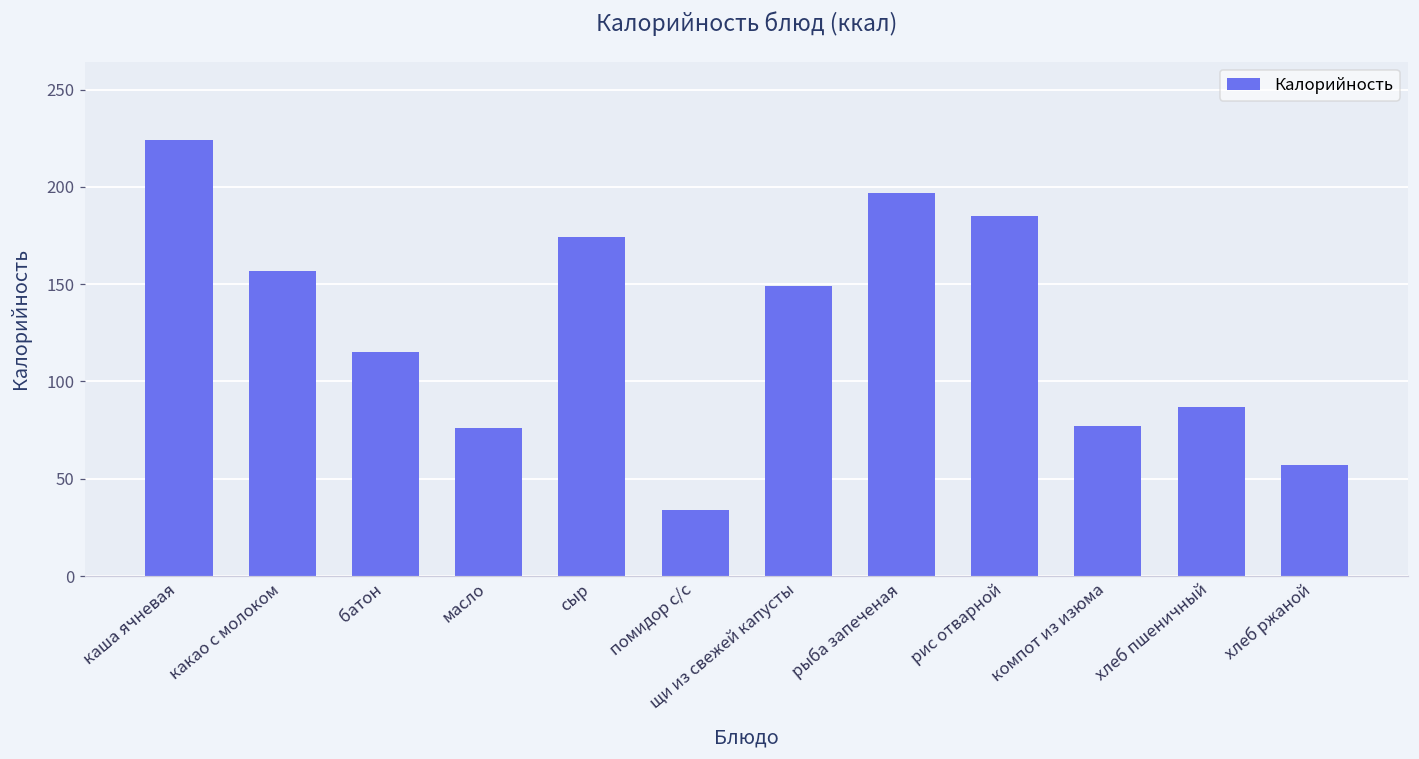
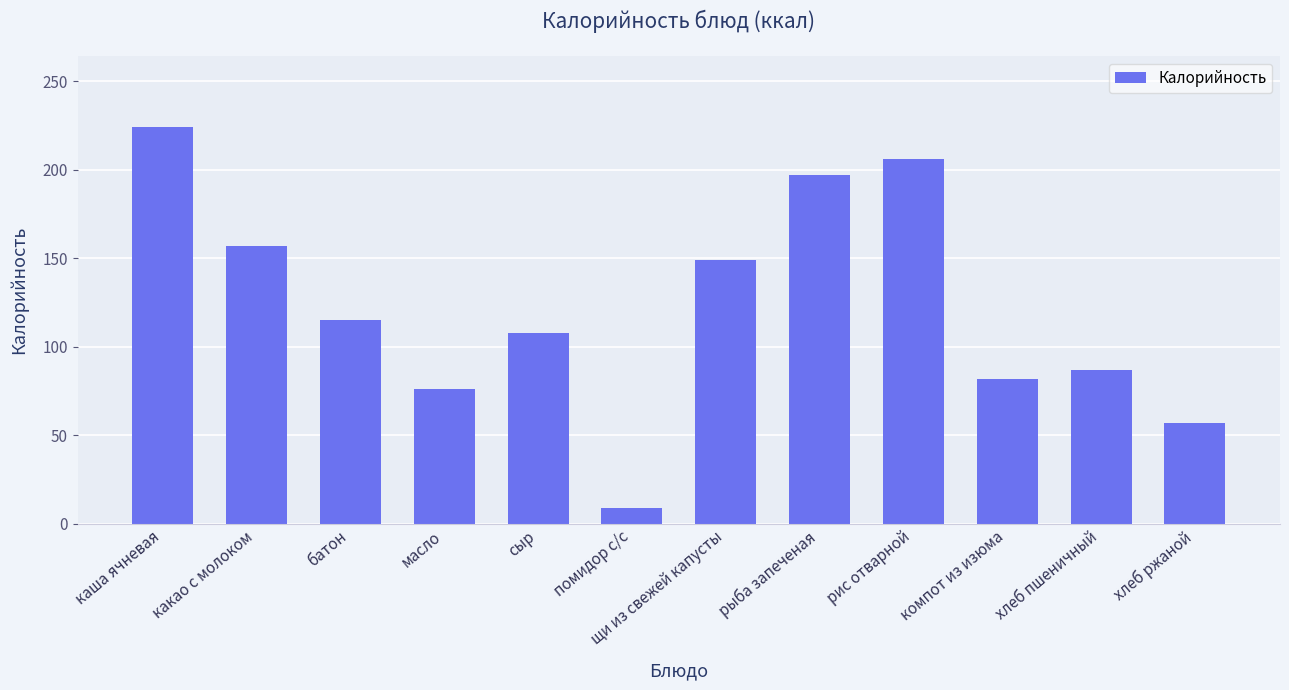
  {
    "каша ячневая": 224,
    "какао с молоком": 157,
    "батон": 115,
    "масло": 76,
-   "сыр": 174,
-   "помидор с/с": 34,
+   "сыр": 108,
+   "помидор с/с": 9,
    "щи из свежей капусты": 149,
    "рыба запеченая": 197,
-   "рис отварной": 185,
-   "компот из изюма": 77,
+   "рис отварной": 206,
+   "компот из изюма": 82,
    "хлеб пшеничный": 87,
    "хлеб ржаной": 57
  }
